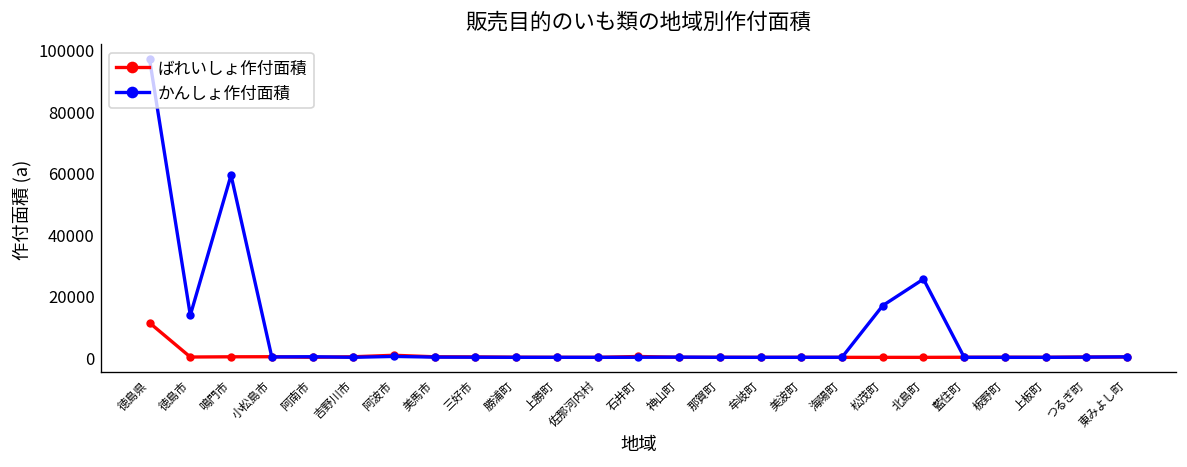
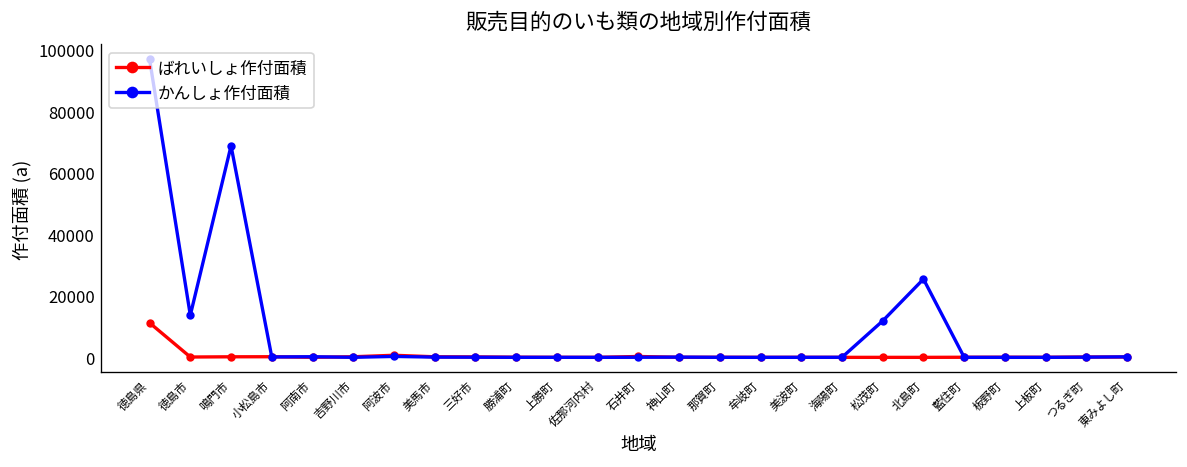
  {
    "ばれいしょ作付面積": {
      "徳島県": 11000,
      "徳島市": 0,
      "鳴門市": 0,
      "松茂町": 0,
      "北島町": 0
    },
    "かんしょ作付面積": {
      "徳島市": 14000,
-     "鳴門市": 59000,
-     "松茂町": 17000,
+     "鳴門市": 69000,
+     "松茂町": 12000,
      "北島町": 25000
    }
  }
